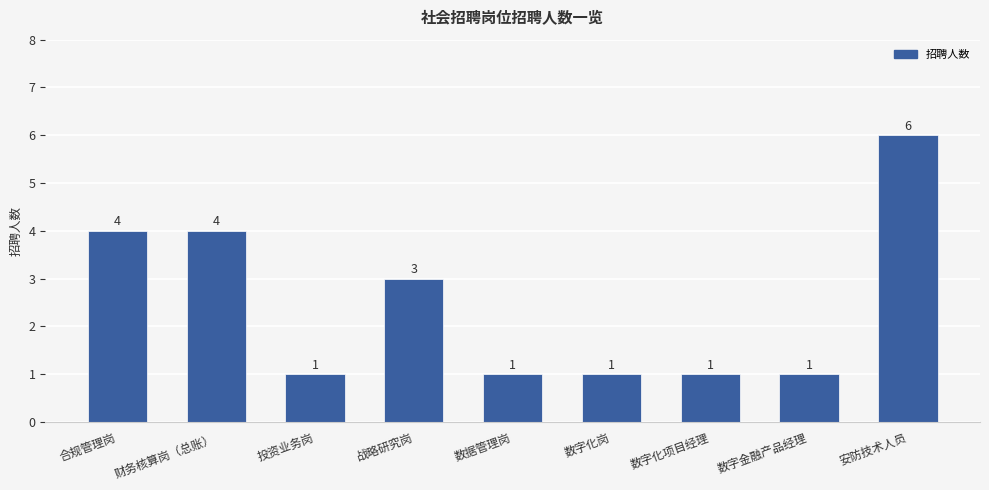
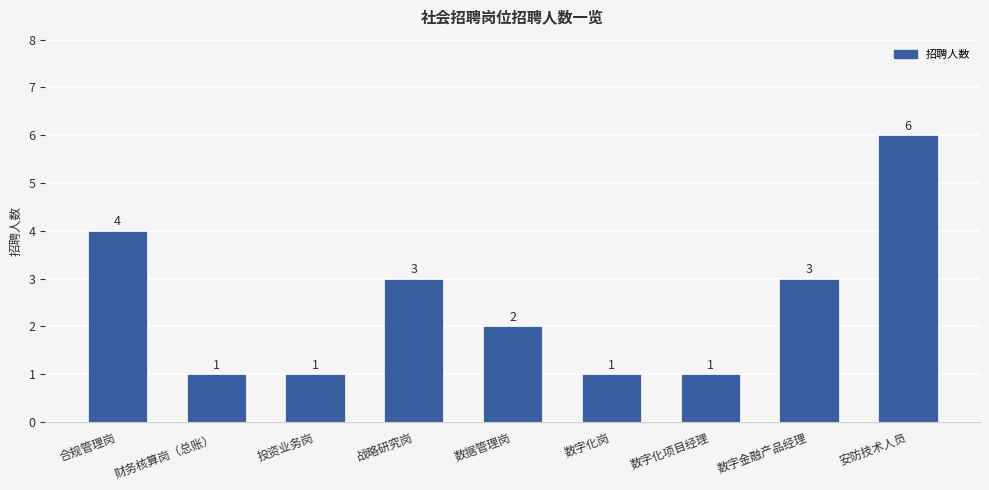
  {
    "合规管理岗": 4,
-   "财务核算岗（总账）": 4,
+   "财务核算岗（总账）": 1,
    "投资业务岗": 1,
    "战略研究岗": 3,
-   "数据管理岗": 1,
+   "数据管理岗": 2,
    "数字化岗": 1,
    "数字化项目经理": 1,
-   "数字金融产品经理": 1,
+   "数字金融产品经理": 3,
    "安防技术人员": 6
  }
